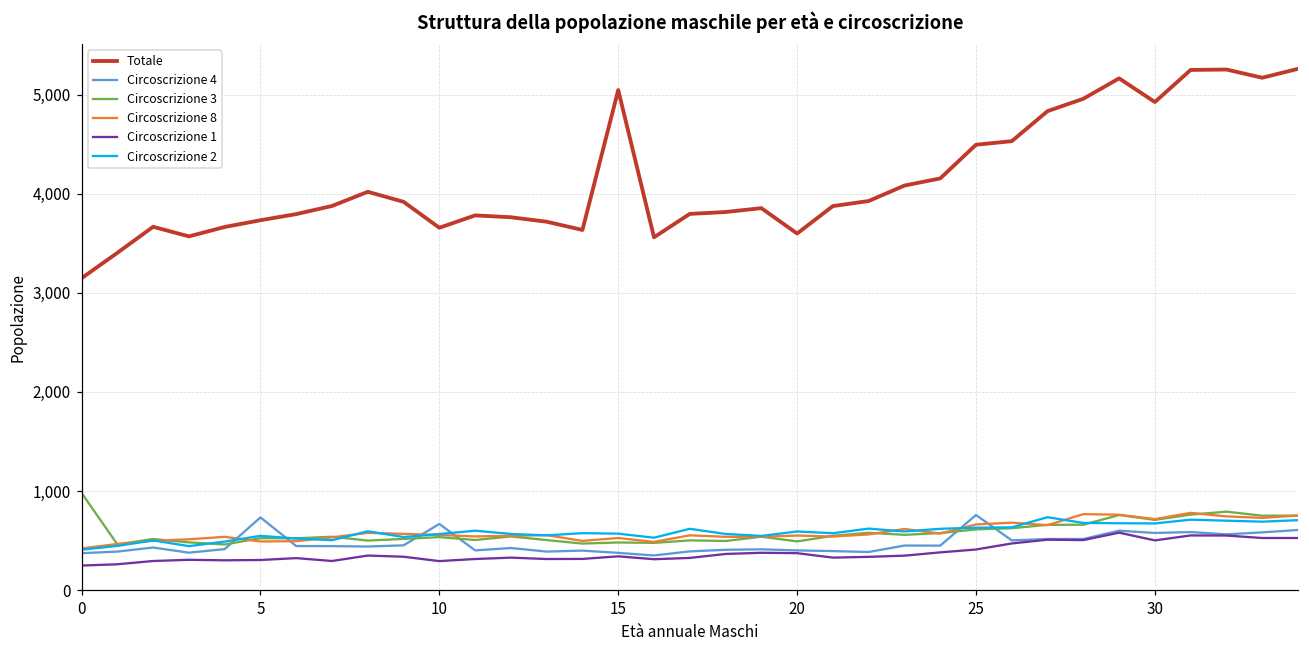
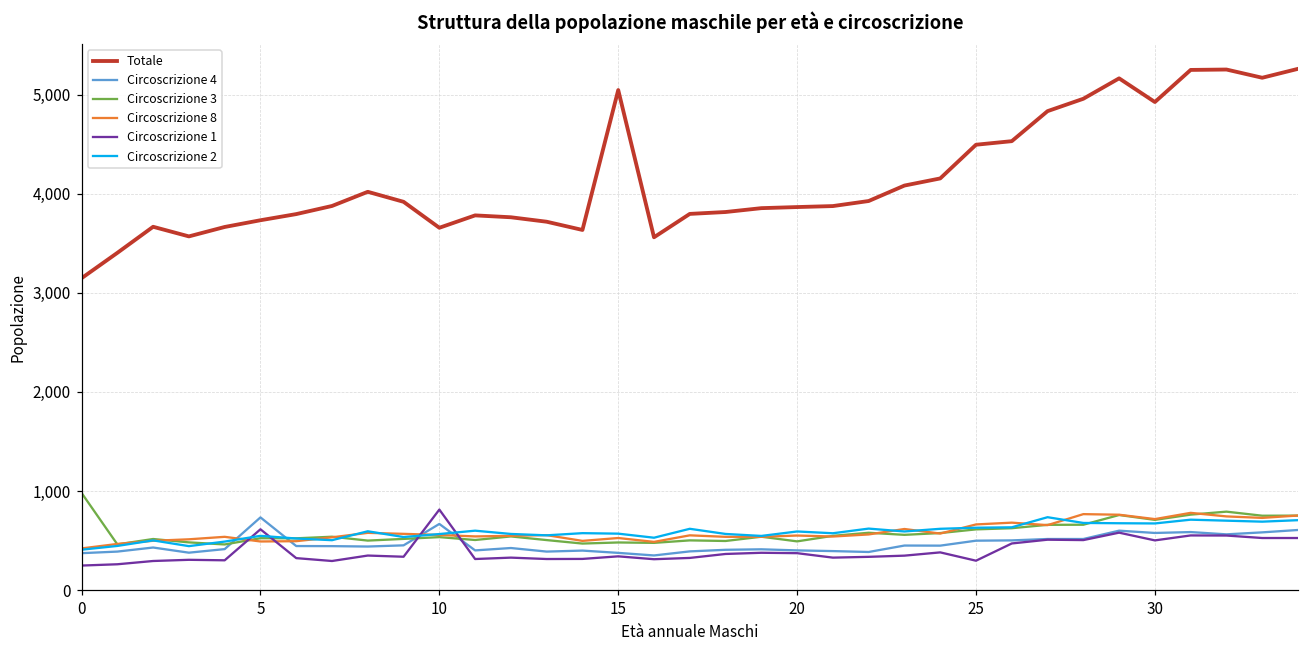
  {
    "Totale": {
      "0": "3,100",
      "5": "3,700",
      "10": "3,700",
      "15": "5,000",
-     "20": "3,600",
+     "20": "3,900",
      "25": "4,500",
      "30": "4,900"
    },
    "Circoscrizione 4": {
      "0": "400",
      "5": "700",
      "10": "700",
      "15": "400",
-     "25": "800",
+     "25": "500",
      "30": "600"
    },
    "Circoscrizione 3": {
      "0": "1,000",
      "15": "500",
      "20": "500"
    },
    "Circoscrizione 8": {
      "5": "500",
      "15": "500",
      "20": "600",
      "25": "700"
    },
    "Circoscrizione 1": {
      "0": "200",
-     "5": "300",
-     "10": "300",
+     "5": "600",
+     "10": "800",
      "15": "300",
-     "25": "400",
+     "25": "300",
      "30": "500"
    },
    "Circoscrizione 2": {
      "15": "600",
      "20": "600",
      "30": "700"
    }
  }
